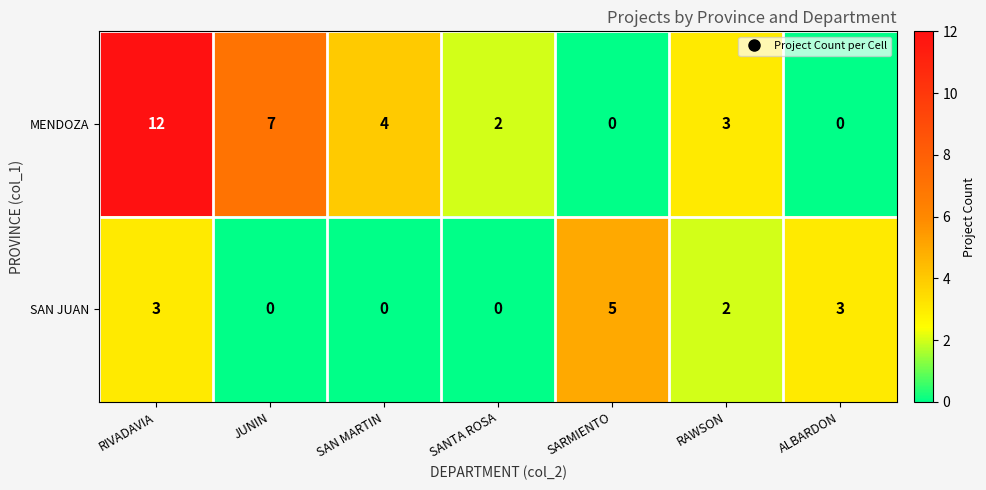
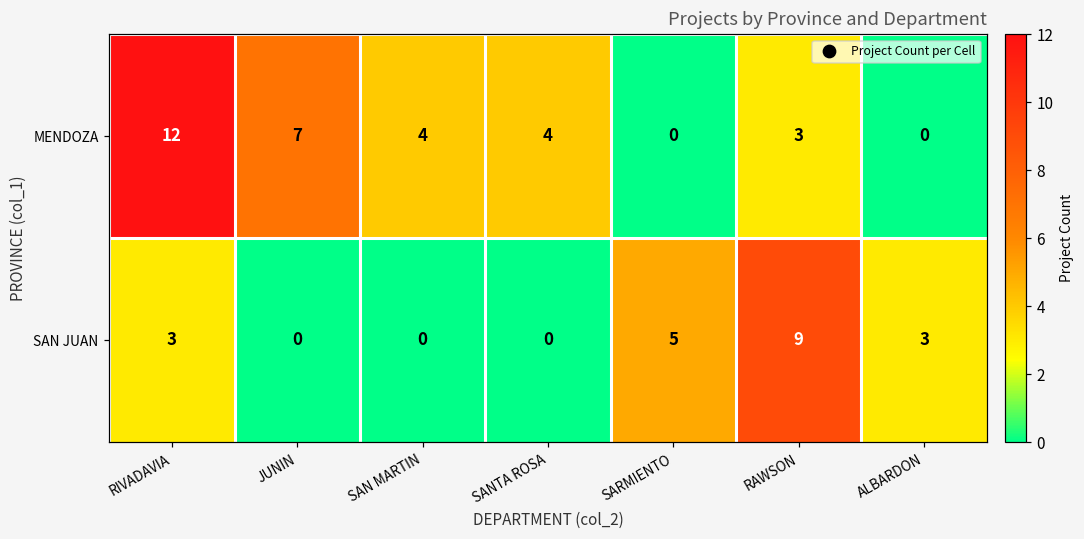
  {
    "MENDOZA": {
      "RIVADAVIA": 12,
      "JUNIN": 7,
      "SAN MARTIN": 4,
-     "SANTA ROSA": 2,
+     "SANTA ROSA": 4,
      "SARMIENTO": 0,
      "RAWSON": 3,
      "ALBARDON": 0
    },
    "SAN JUAN": {
      "RIVADAVIA": 3,
      "JUNIN": 0,
      "SAN MARTIN": 0,
      "SANTA ROSA": 0,
      "SARMIENTO": 5,
-     "RAWSON": 2,
+     "RAWSON": 9,
      "ALBARDON": 3
    }
  }
